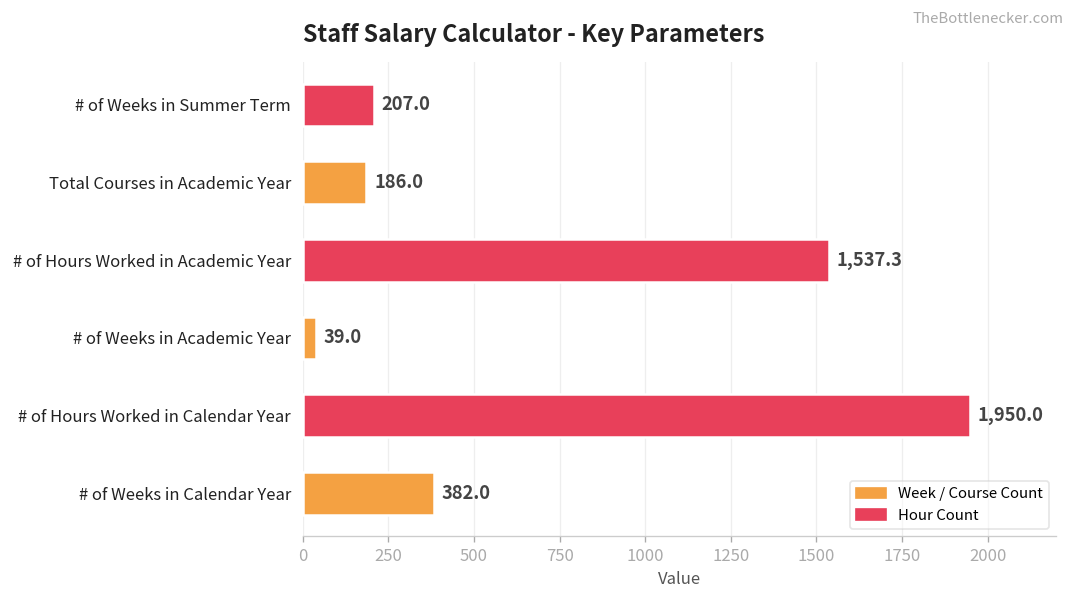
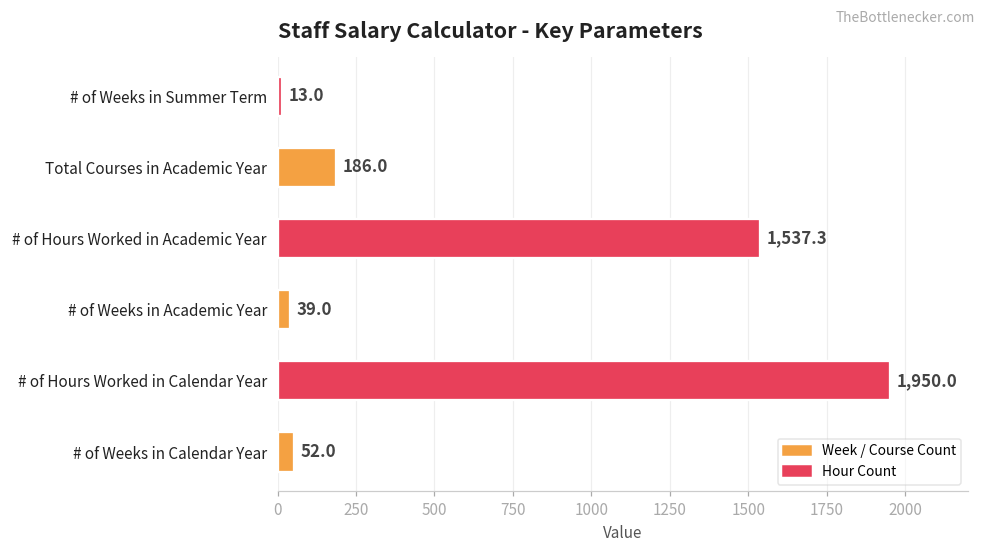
  {
-   "# of Weeks in Summer Term": "207.0",
+   "# of Weeks in Summer Term": "13.0",
    "Total Courses in Academic Year": "186.0",
    "# of Hours Worked in Academic Year": "1,537.3",
    "# of Weeks in Academic Year": "39.0",
    "# of Hours Worked in Calendar Year": "1,950.0",
-   "# of Weeks in Calendar Year": "382.0"
+   "# of Weeks in Calendar Year": "52.0"
  }
